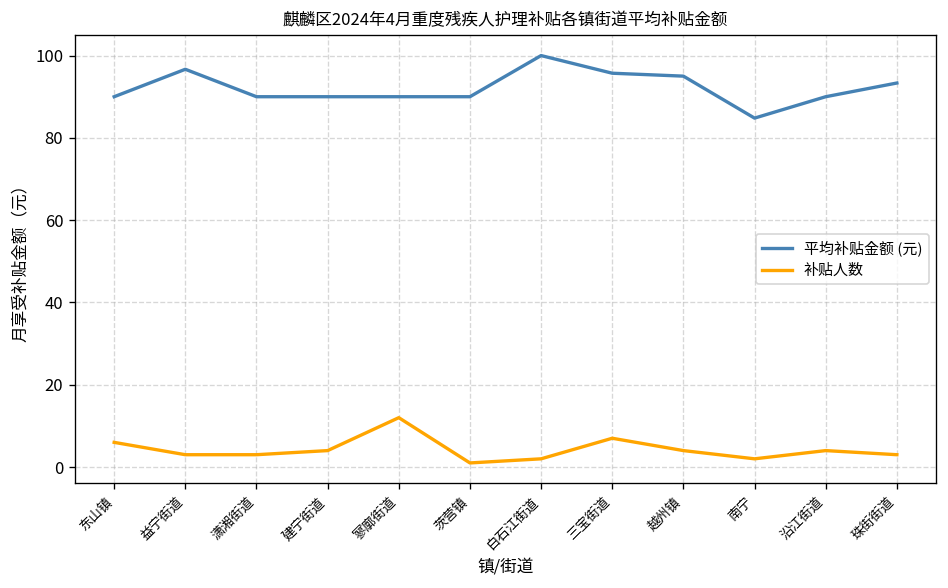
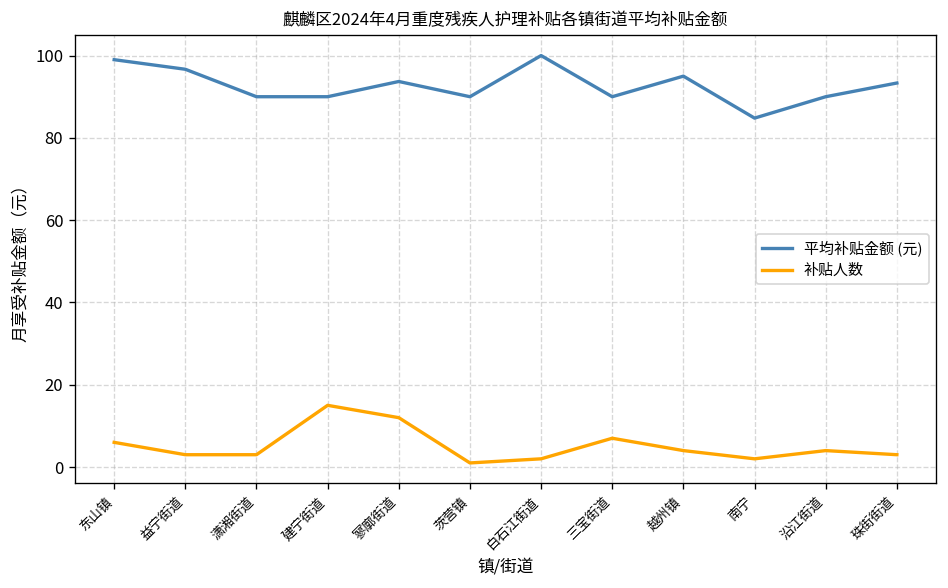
  {
    "平均补贴金额 (元)": {
-     "东山镇": 90,
+     "东山镇": 99,
      "益宁街道": 97,
      "潇湘街道": 90,
      "建宁街道": 90,
-     "寥廓街道": 90,
+     "寥廓街道": 94,
      "茨营镇": 90,
      "白石江街道": 100,
-     "三宝街道": 96,
+     "三宝街道": 90,
      "越州镇": 95,
      "南宁": 85,
      "沿江街道": 90,
      "珠街街道": 93
    },
    "补贴人数": {
      "东山镇": 6,
      "益宁街道": 3,
      "潇湘街道": 3,
-     "建宁街道": 4,
+     "建宁街道": 15,
      "寥廓街道": 12,
      "茨营镇": 1,
      "白石江街道": 2,
      "三宝街道": 7,
      "越州镇": 4,
      "南宁": 2,
      "沿江街道": 4,
      "珠街街道": 3
    }
  }
